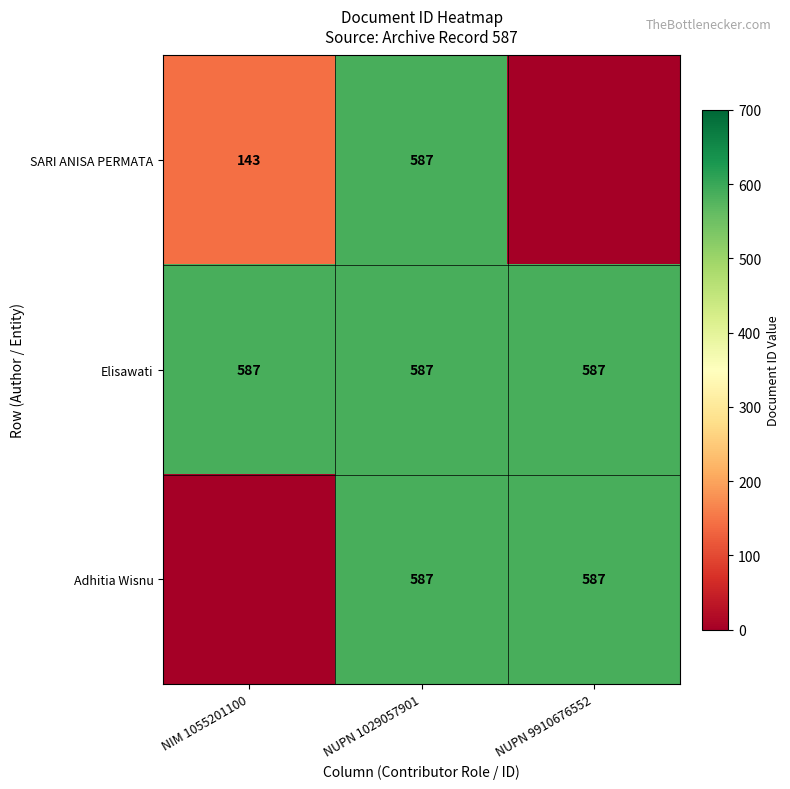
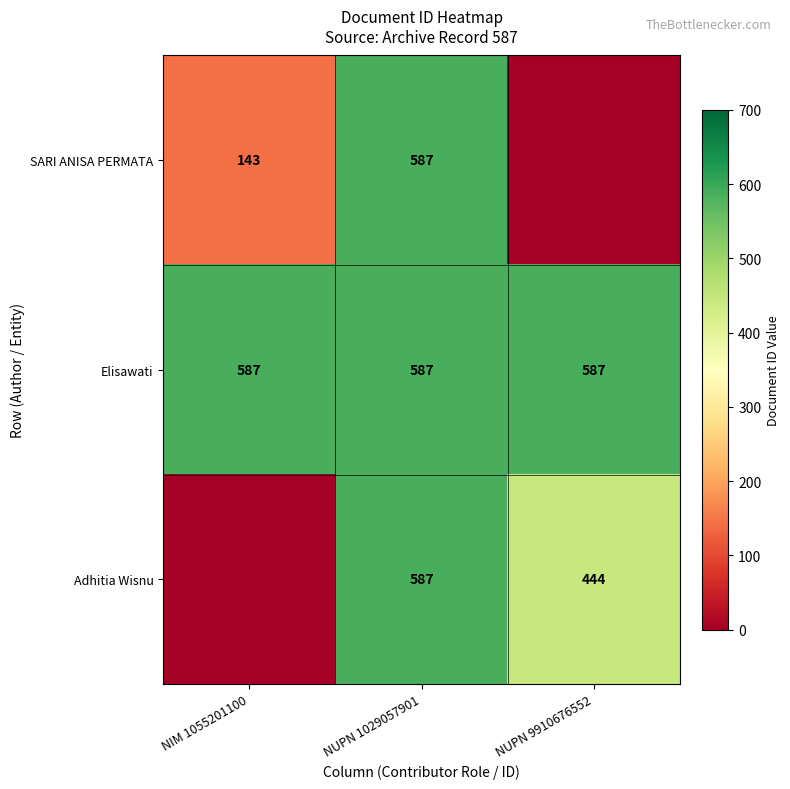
  {
    "SARI ANISA PERMATA": {
      "NIM 1055201100": 143,
      "NUPN 1029057901": 587
    },
    "Elisawati": {
      "NIM 1055201100": 587,
      "NUPN 1029057901": 587,
      "NUPN 9910676552": 587
    },
    "Adhitia Wisnu": {
      "NUPN 1029057901": 587,
-     "NUPN 9910676552": 587
+     "NUPN 9910676552": 444
    }
  }
